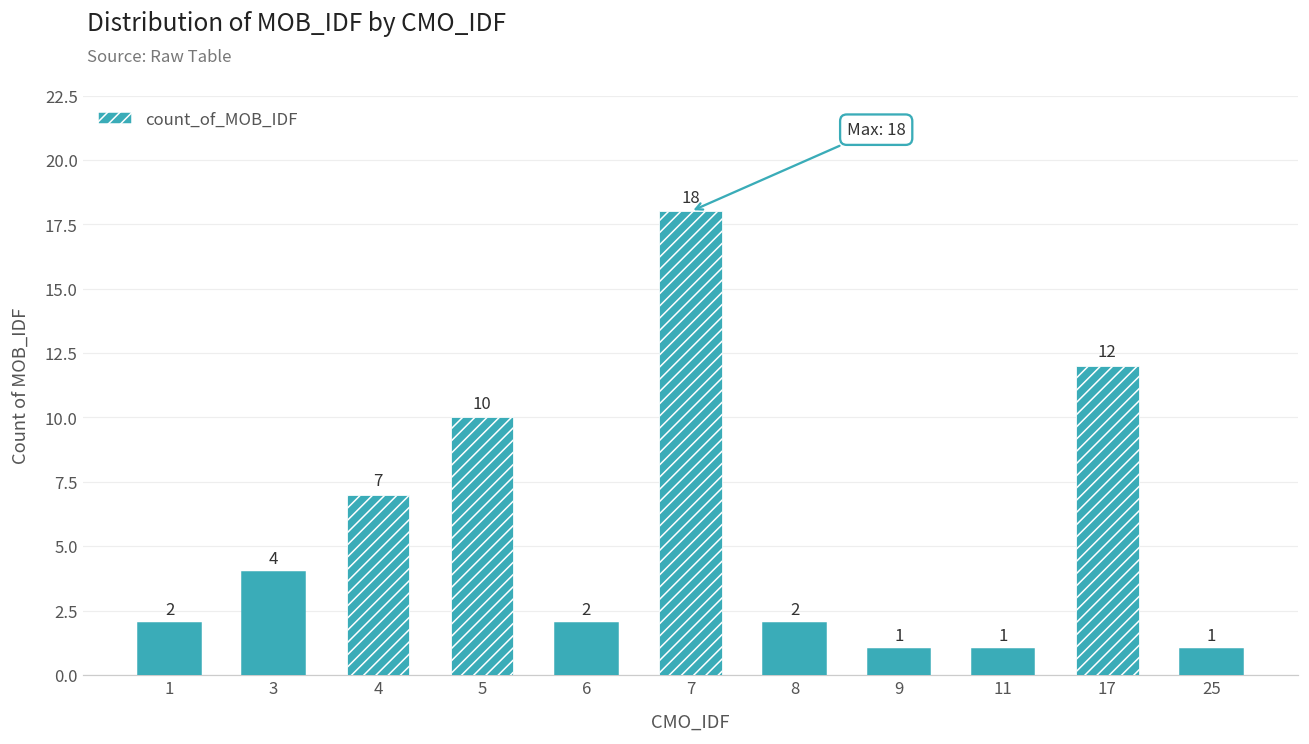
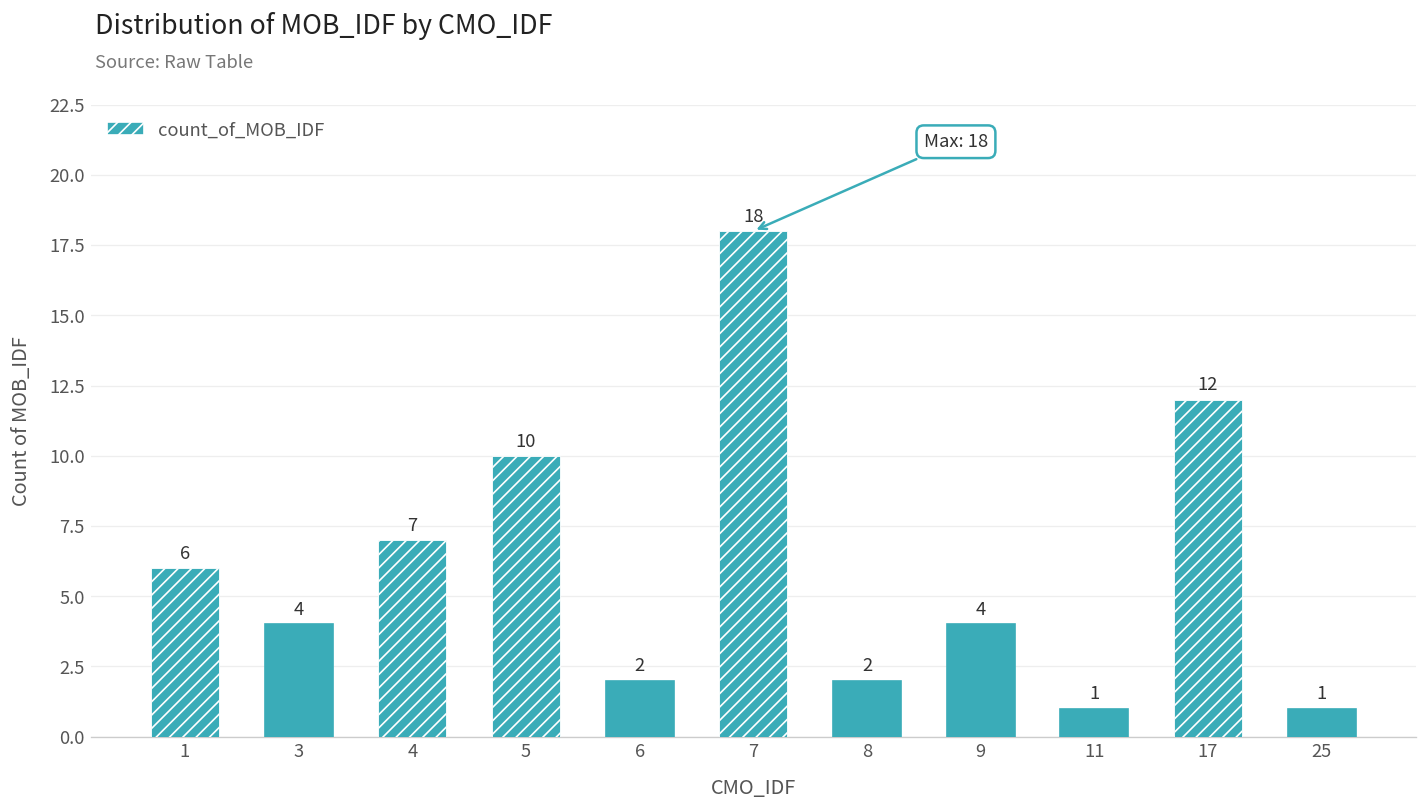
  {
-   "1": 2,
+   "1": 6,
    "3": 4,
    "4": 7,
    "5": 10,
    "6": 2,
    "8": 2,
-   "9": 1,
+   "9": 4,
    "11": 1,
    "17": 12,
    "25": 1
  }
